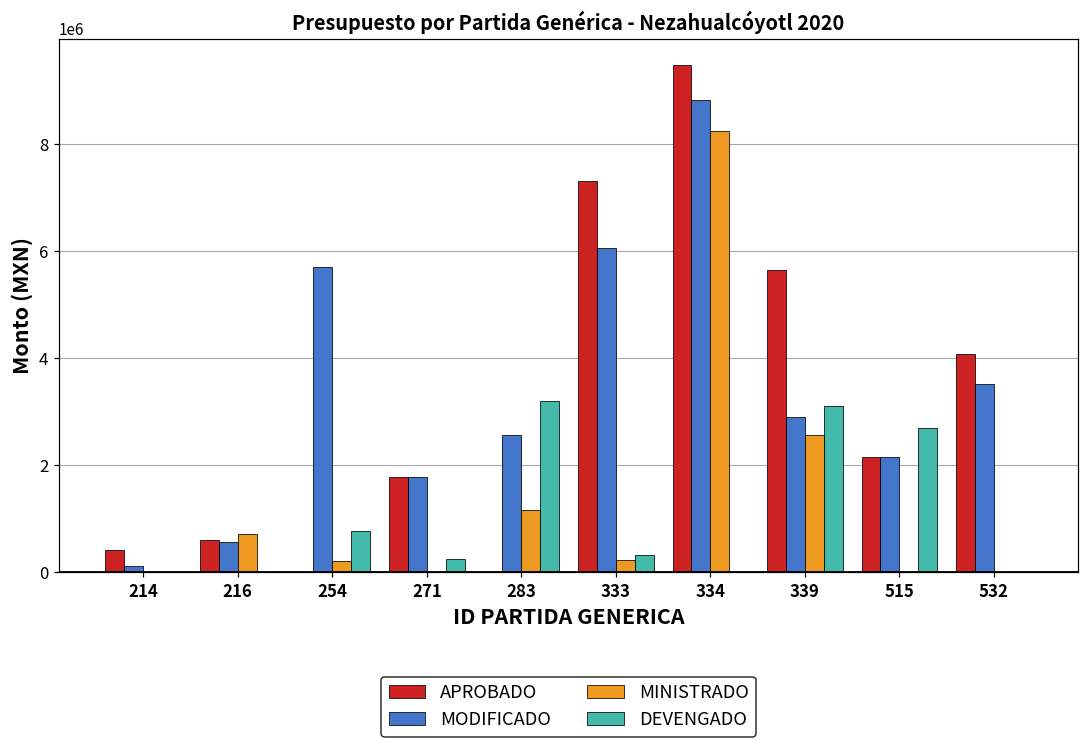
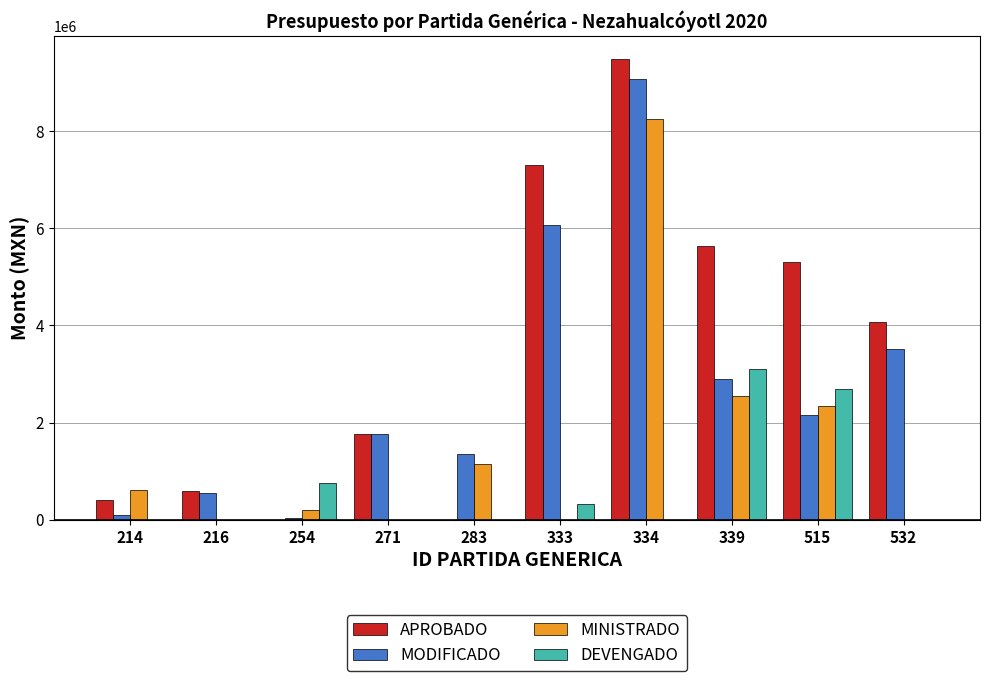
  {
    "APROBADO": {
      "214": 400000,
      "216": 600000,
      "254": 0,
      "271": 1800000,
      "333": 7300000,
      "334": 9500000,
      "339": 5600000,
-     "515": 2200000,
+     "515": 5300000,
      "532": 4100000
    },
    "MODIFICADO": {
      "214": 100000,
      "216": 600000,
-     "254": 5700000,
+     "254": 0,
      "271": 1800000,
-     "283": 2500000,
+     "283": 1400000,
      "333": 6100000,
-     "334": 8800000,
+     "334": 9100000,
      "339": 2900000,
      "515": 2200000,
      "532": 3500000
    },
    "MINISTRADO": {
-     "214": 0,
-     "216": 700000,
+     "214": 600000,
+     "216": 0,
      "254": 200000,
      "271": 0,
      "283": 1200000,
-     "333": 200000,
+     "333": 0,
      "334": 8200000,
      "339": 2600000,
-     "515": 0,
+     "515": 2300000,
      "532": 0
    },
    "DEVENGADO": {
      "214": 0,
      "216": 0,
      "254": 800000,
-     "271": 200000,
-     "283": 3200000,
+     "271": 0,
+     "283": 0,
      "333": 300000,
      "334": 0,
      "339": 3100000,
      "515": 2700000,
      "532": 0
    }
  }
